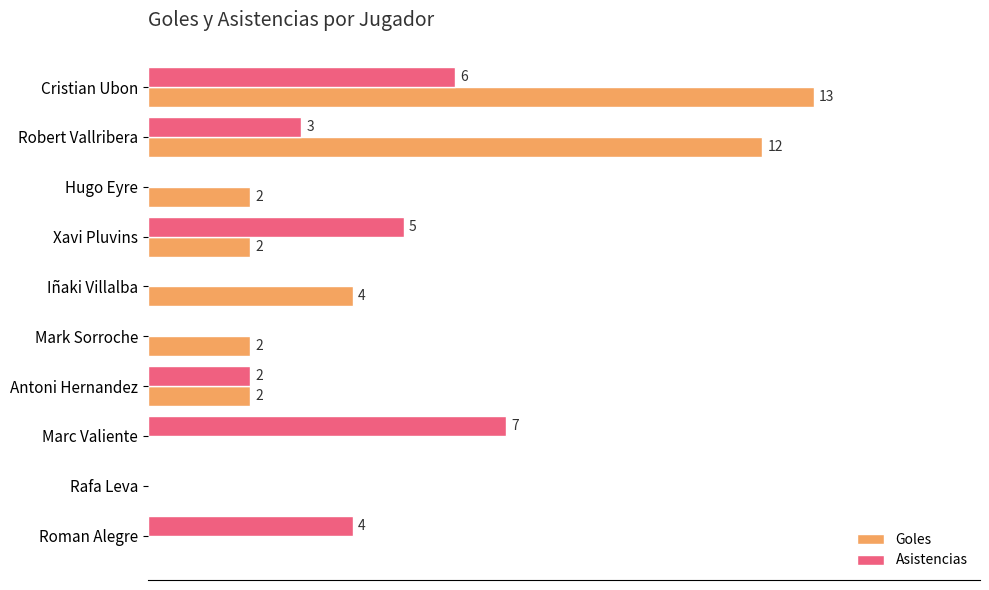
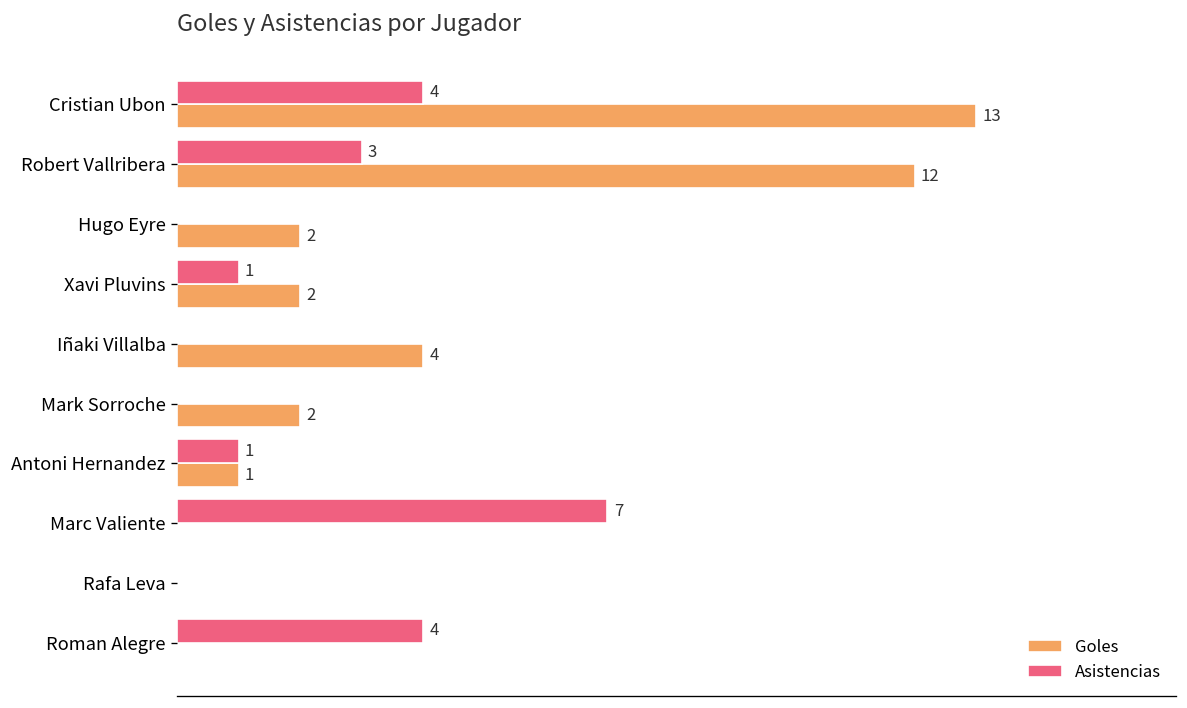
  {
    "Goles": {
      "Cristian Ubon": 13,
      "Robert Vallribera": 12,
      "Hugo Eyre": 2,
      "Xavi Pluvins": 2,
      "Iñaki Villalba": 4,
      "Mark Sorroche": 2,
-     "Antoni Hernandez": 2
+     "Antoni Hernandez": 1
    },
    "Asistencias": {
-     "Cristian Ubon": 6,
+     "Cristian Ubon": 4,
      "Robert Vallribera": 3,
-     "Xavi Pluvins": 5,
-     "Antoni Hernandez": 2,
+     "Xavi Pluvins": 1,
+     "Antoni Hernandez": 1,
      "Marc Valiente": 7,
      "Roman Alegre": 4
    }
  }
